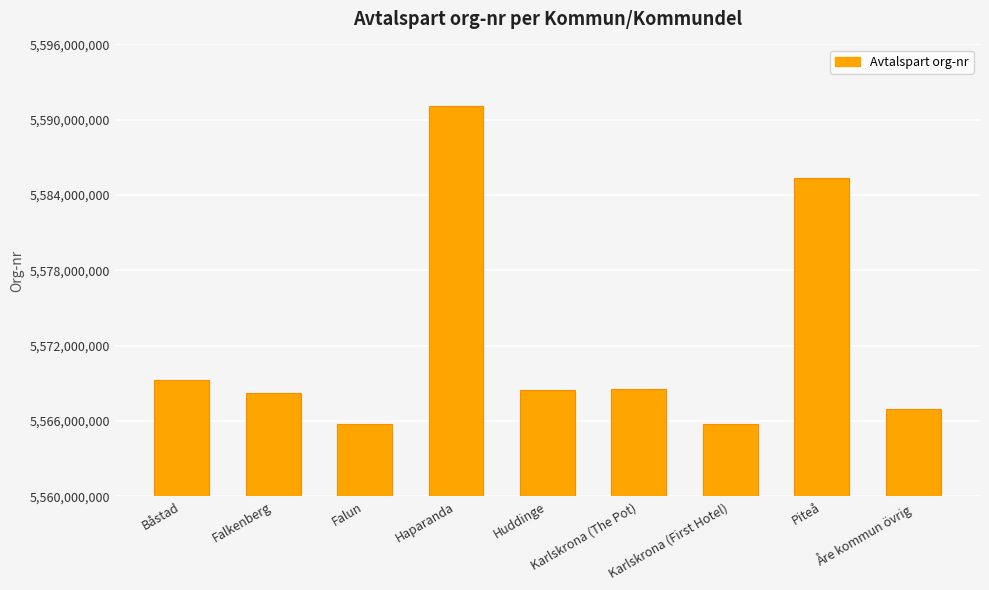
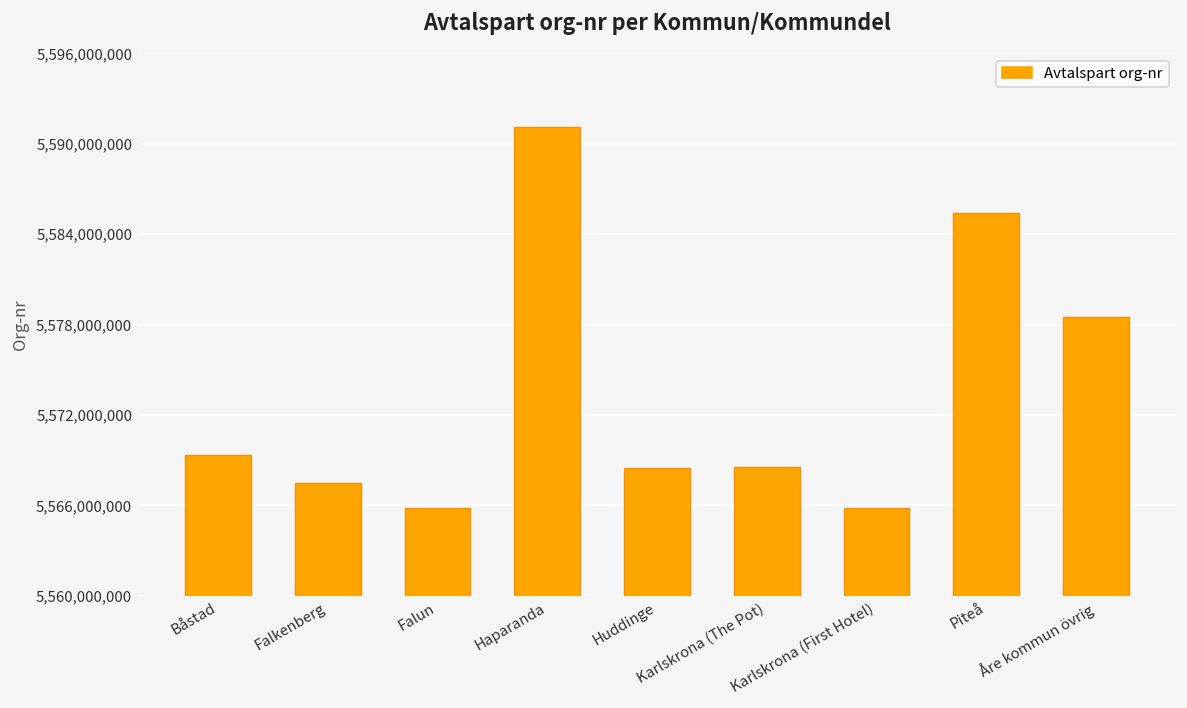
  {
    "Båstad": "5,569,300,000",
-   "Falkenberg": "5,568,300,000",
+   "Falkenberg": "5,567,500,000",
    "Falun": "5,565,800,000",
    "Haparanda": "5,591,100,000",
    "Huddinge": "5,568,500,000",
    "Karlskrona (The Pot)": "5,568,500,000",
    "Karlskrona (First Hotel)": "5,565,800,000",
    "Piteå": "5,585,400,000",
-   "Åre kommun övrig": "5,566,900,000"
+   "Åre kommun övrig": "5,578,500,000"
  }
